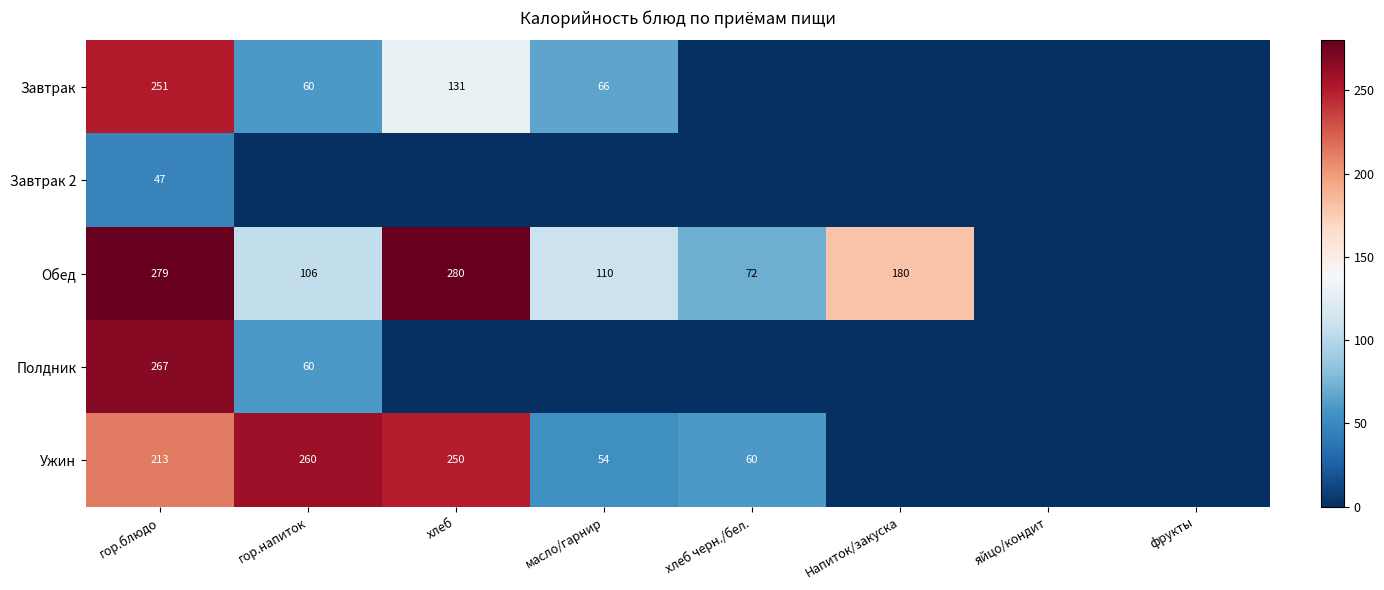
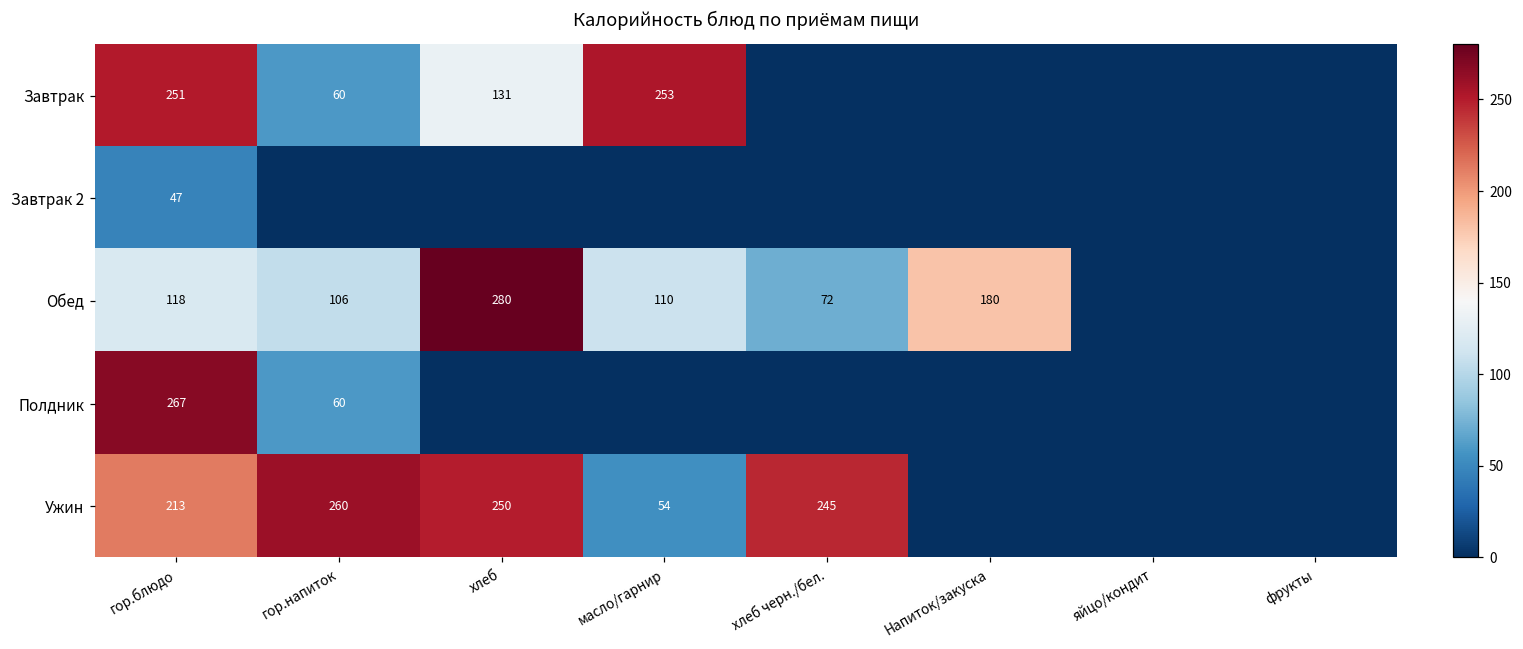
  {
    "Завтрак": {
      "гор.блюдо": 251,
      "гор.напиток": 60,
      "хлеб": 131,
-     "масло/гарнир": 66
+     "масло/гарнир": 253
    },
    "Завтрак 2": {
      "гор.блюдо": 47
    },
    "Обед": {
-     "гор.блюдо": 279,
+     "гор.блюдо": 118,
      "гор.напиток": 106,
      "хлеб": 280,
      "масло/гарнир": 110,
      "хлеб черн./бел.": 72,
      "Напиток/закуска": 180
    },
    "Полдник": {
      "гор.блюдо": 267,
      "гор.напиток": 60
    },
    "Ужин": {
      "гор.блюдо": 213,
      "гор.напиток": 260,
      "хлеб": 250,
      "масло/гарнир": 54,
-     "хлеб черн./бел.": 60
+     "хлеб черн./бел.": 245
    }
  }
